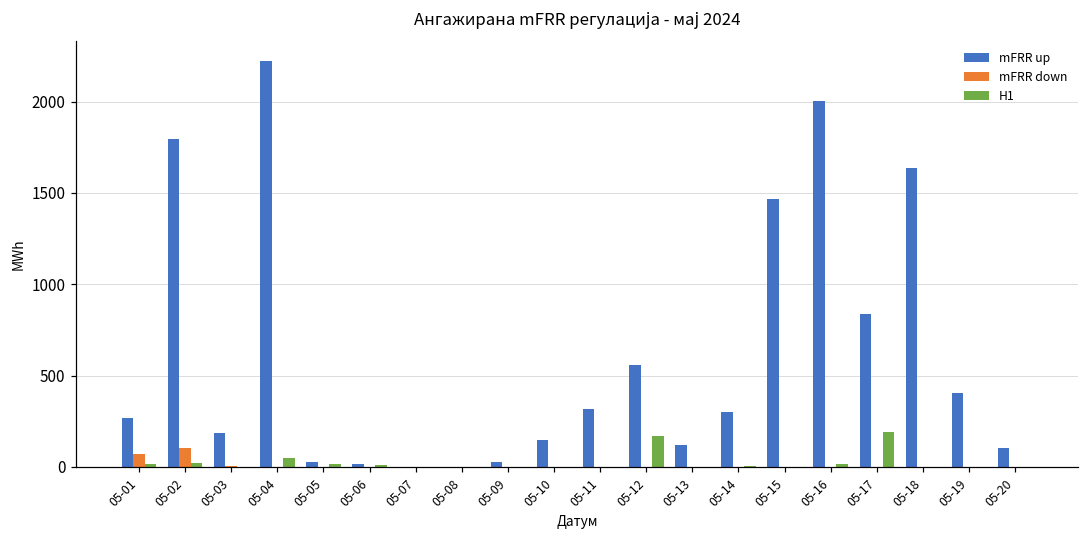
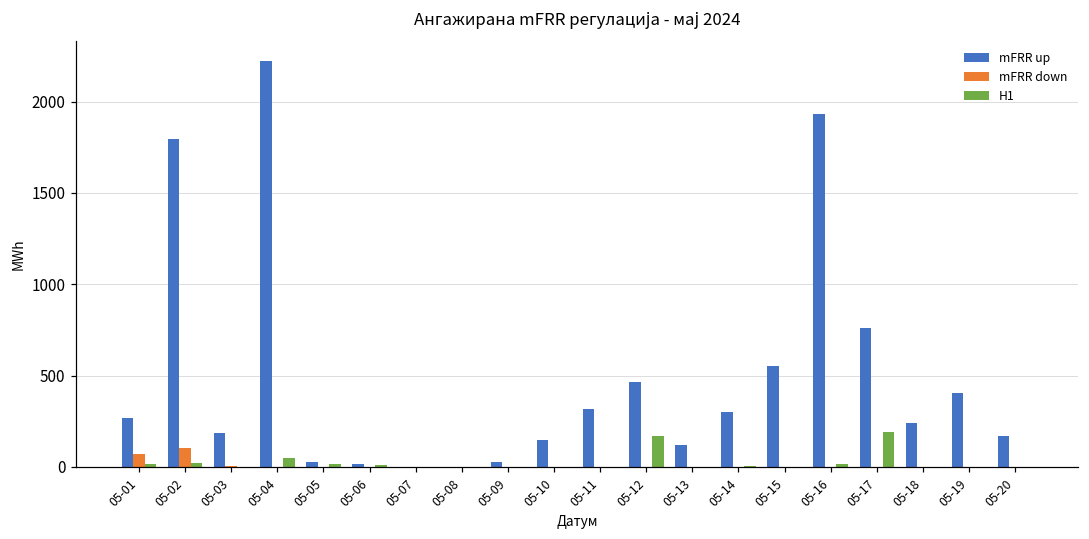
  {
    "mFRR up": {
      "05-01": 270,
      "05-02": 1790,
      "05-03": 190,
      "05-04": 2220,
      "05-05": 20,
      "05-07": 0,
      "05-08": 0,
      "05-09": 20,
      "05-10": 150,
      "05-11": 310,
-     "05-12": 560,
+     "05-12": 460,
      "05-13": 120,
      "05-14": 300,
-     "05-15": 1470,
-     "05-16": 2000,
-     "05-17": 840,
-     "05-18": 1640,
+     "05-15": 550,
+     "05-16": 1930,
+     "05-17": 760,
+     "05-18": 240,
      "05-19": 400,
-     "05-20": 100
+     "05-20": 170
    },
    "mFRR down": {
      "05-01": 70,
      "05-02": 100,
      "05-04": 0,
      "05-05": 0,
      "05-06": 0,
      "05-07": 0,
      "05-08": 0,
      "05-09": 0,
      "05-10": 0,
      "05-11": 0,
      "05-12": 0,
      "05-13": 0,
      "05-14": 0,
      "05-15": 0,
      "05-16": 0,
      "05-17": 0,
      "05-18": 0,
      "05-19": 0,
      "05-20": 0
    },
    "H1": {
      "05-01": 20,
      "05-02": 20,
      "05-03": 0,
      "05-04": 50,
      "05-05": 20,
      "05-07": 0,
      "05-08": 0,
      "05-09": 0,
      "05-10": 0,
      "05-11": 0,
      "05-12": 170,
      "05-13": 0,
      "05-15": 0,
      "05-16": 20,
      "05-17": 190,
      "05-18": 0,
      "05-19": 0,
      "05-20": 0
    }
  }
